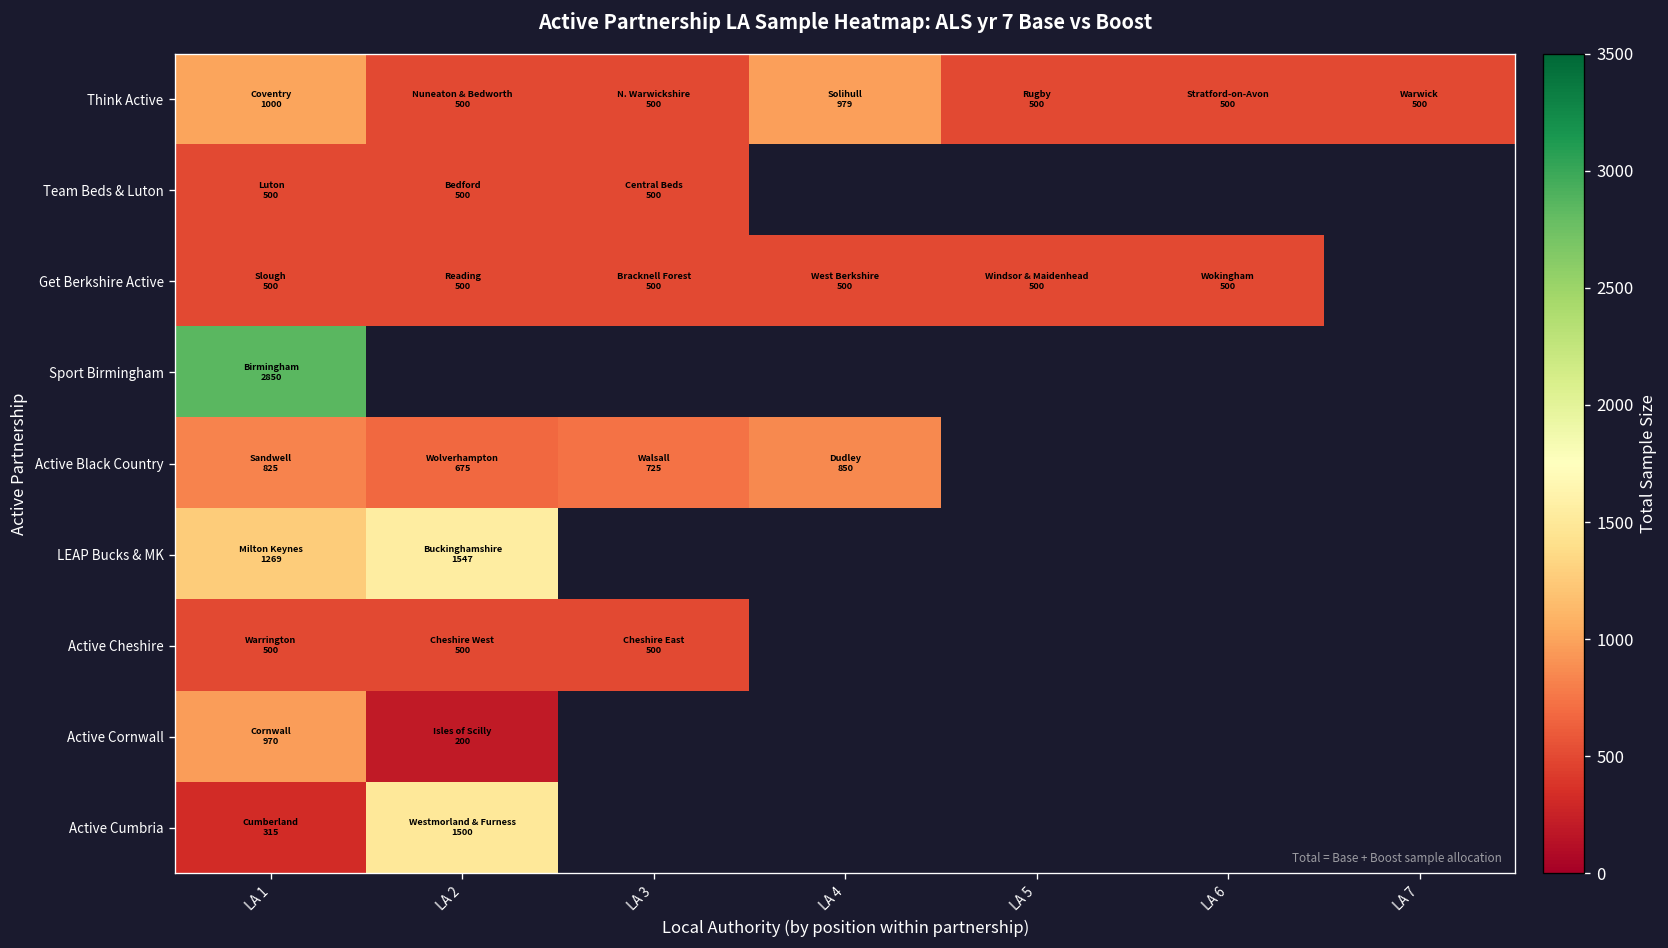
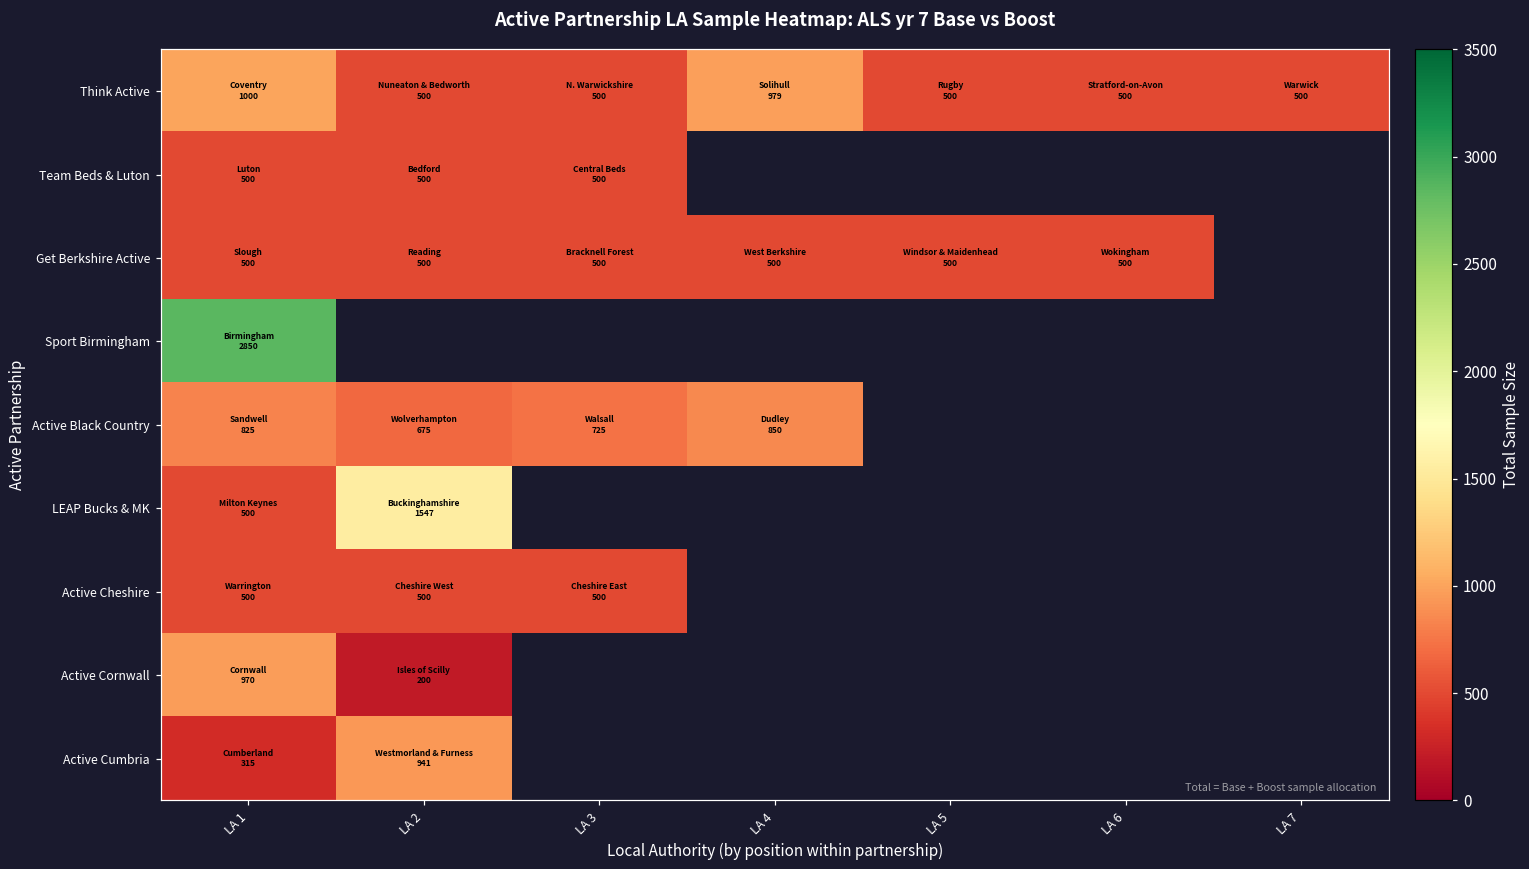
  {
    "Think Active": {
      "LA 1": 1000,
      "LA 2": 500,
      "LA 3": 500,
      "LA 4": 979,
      "LA 5": 500,
      "LA 6": 500,
      "LA 7": 500
    },
    "Team Beds & Luton": {
      "LA 1": 500,
      "LA 2": 500,
      "LA 3": 500
    },
    "Get Berkshire Active": {
      "LA 1": 500,
      "LA 2": 500,
      "LA 3": 500,
      "LA 4": 500,
      "LA 5": 500,
      "LA 6": 500
    },
    "Sport Birmingham": {
      "LA 1": 2850
    },
    "Active Black Country": {
      "LA 1": 825,
      "LA 2": 675,
      "LA 3": 725,
      "LA 4": 850
    },
    "LEAP Bucks & MK": {
-     "LA 1": 1269,
+     "LA 1": 500,
      "LA 2": 1547
    },
    "Active Cheshire": {
      "LA 1": 500,
      "LA 2": 500,
      "LA 3": 500
    },
    "Active Cornwall": {
      "LA 1": 970,
      "LA 2": 200
    },
    "Active Cumbria": {
      "LA 1": 315,
-     "LA 2": 1500
+     "LA 2": 941
    }
  }
